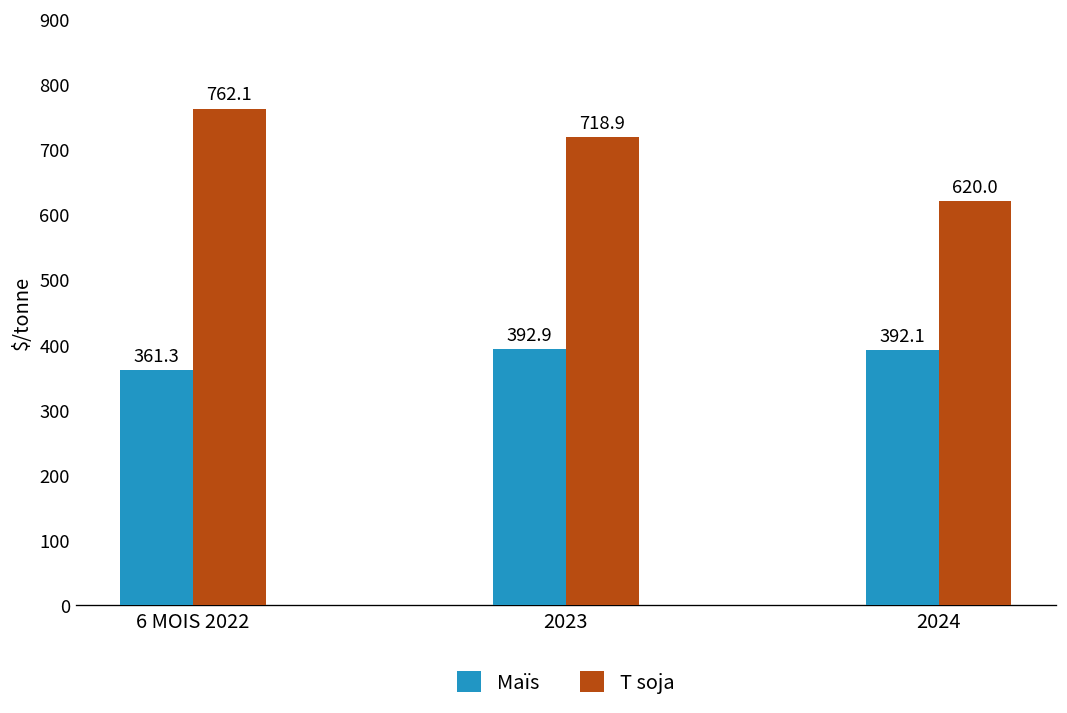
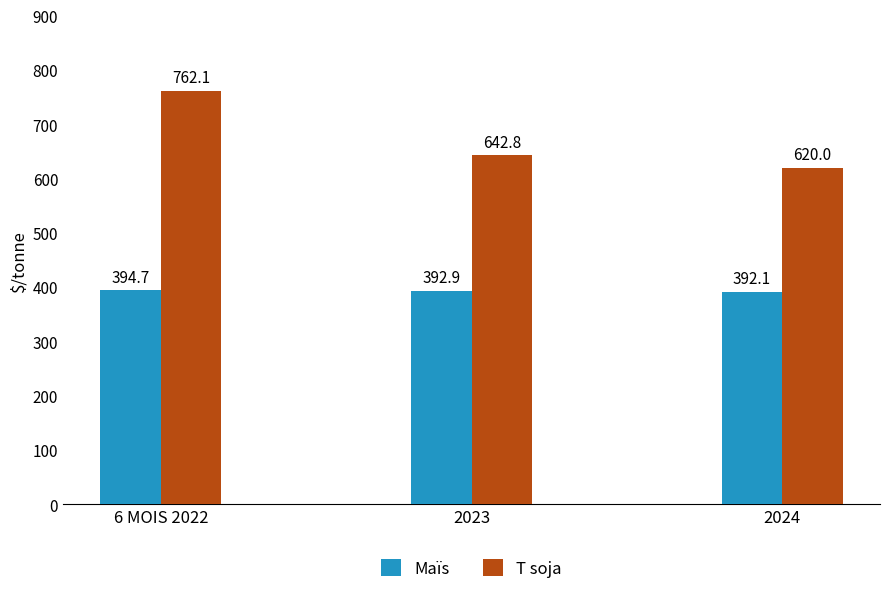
  {
    "Maïs": {
-     "6 MOIS 2022": 361.3,
+     "6 MOIS 2022": 394.7,
      "2023": 392.9,
      "2024": 392.1
    },
    "T soja": {
      "6 MOIS 2022": 762.1,
-     "2023": 718.9,
+     "2023": 642.8,
      "2024": 620.0
    }
  }
